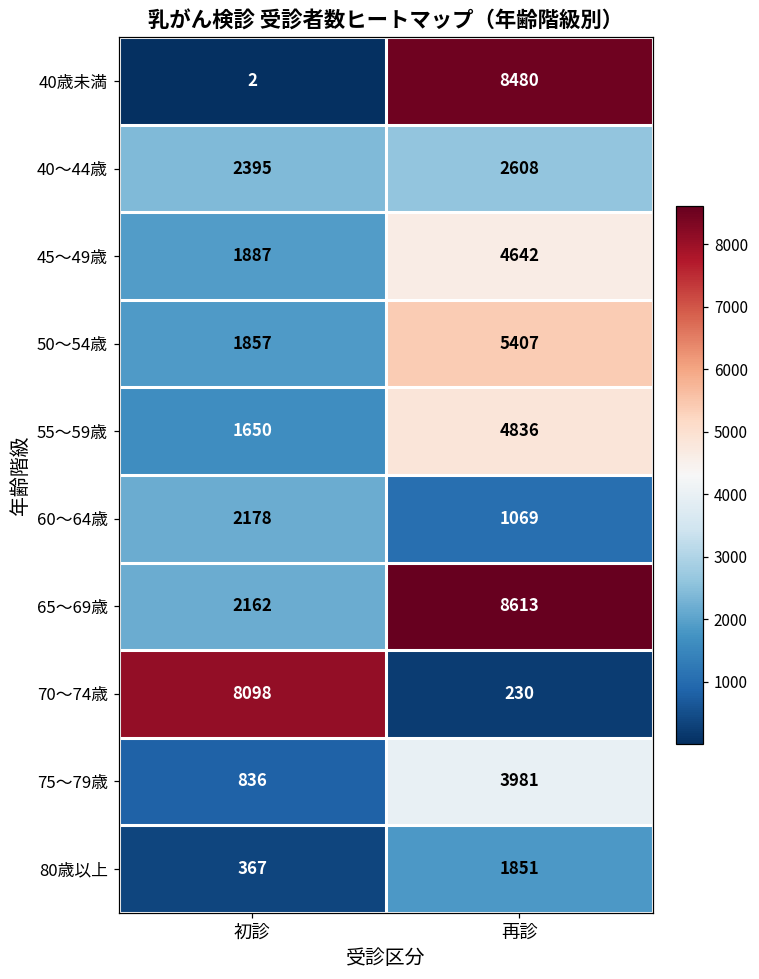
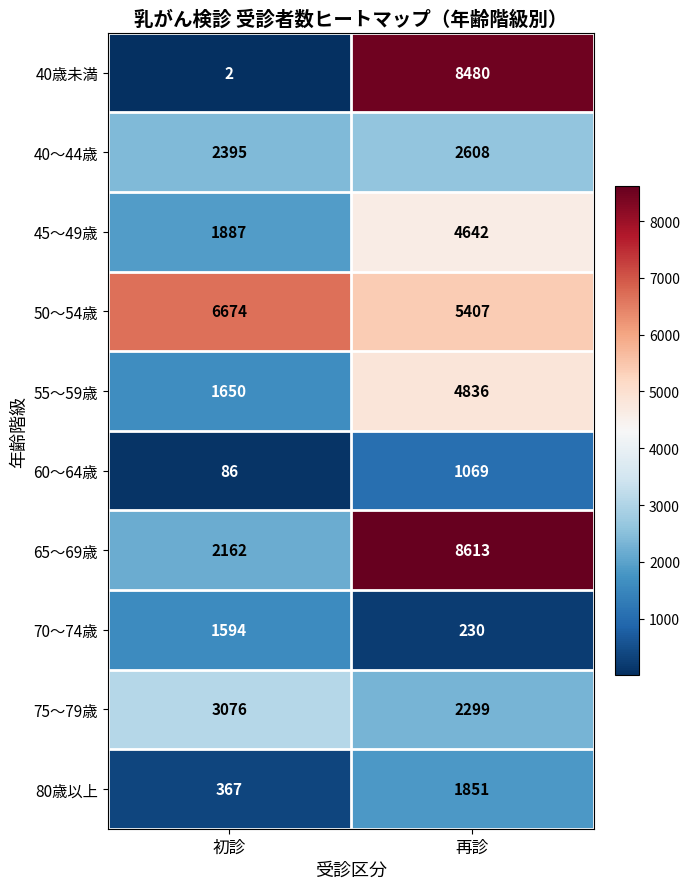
  {
    "40歳未満": {
      "初診": 2,
      "再診": 8480
    },
    "40～44歳": {
      "初診": 2395,
      "再診": 2608
    },
    "45～49歳": {
      "初診": 1887,
      "再診": 4642
    },
    "50～54歳": {
-     "初診": 1857,
+     "初診": 6674,
      "再診": 5407
    },
    "55～59歳": {
      "初診": 1650,
      "再診": 4836
    },
    "60～64歳": {
-     "初診": 2178,
+     "初診": 86,
      "再診": 1069
    },
    "65～69歳": {
      "初診": 2162,
      "再診": 8613
    },
    "70～74歳": {
-     "初診": 8098,
+     "初診": 1594,
      "再診": 230
    },
    "75～79歳": {
-     "初診": 836,
-     "再診": 3981
+     "初診": 3076,
+     "再診": 2299
    },
    "80歳以上": {
      "初診": 367,
      "再診": 1851
    }
  }
